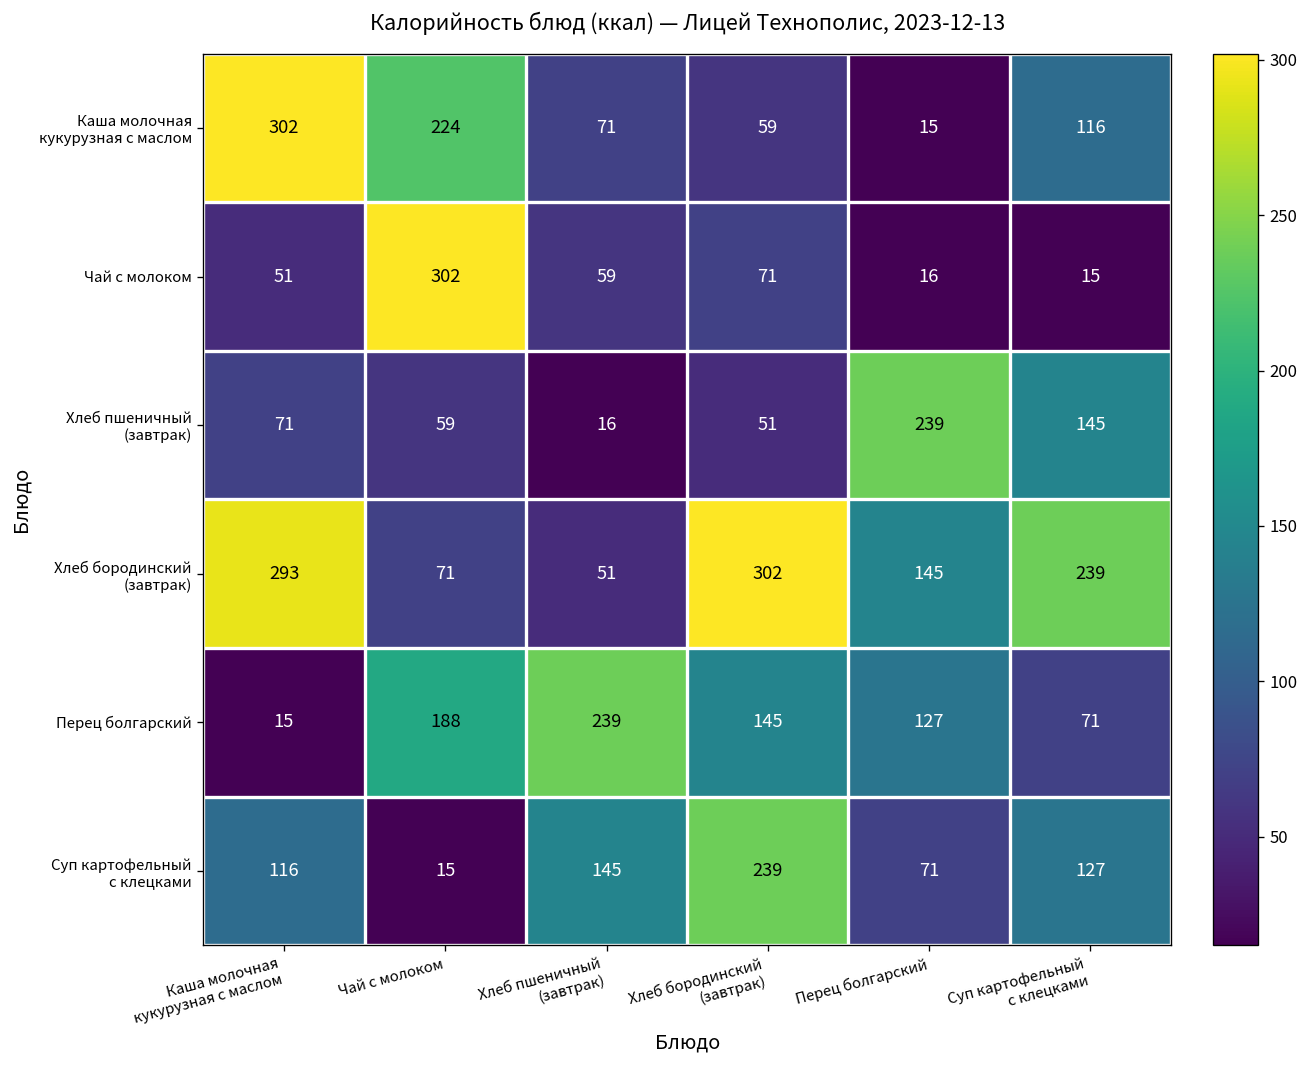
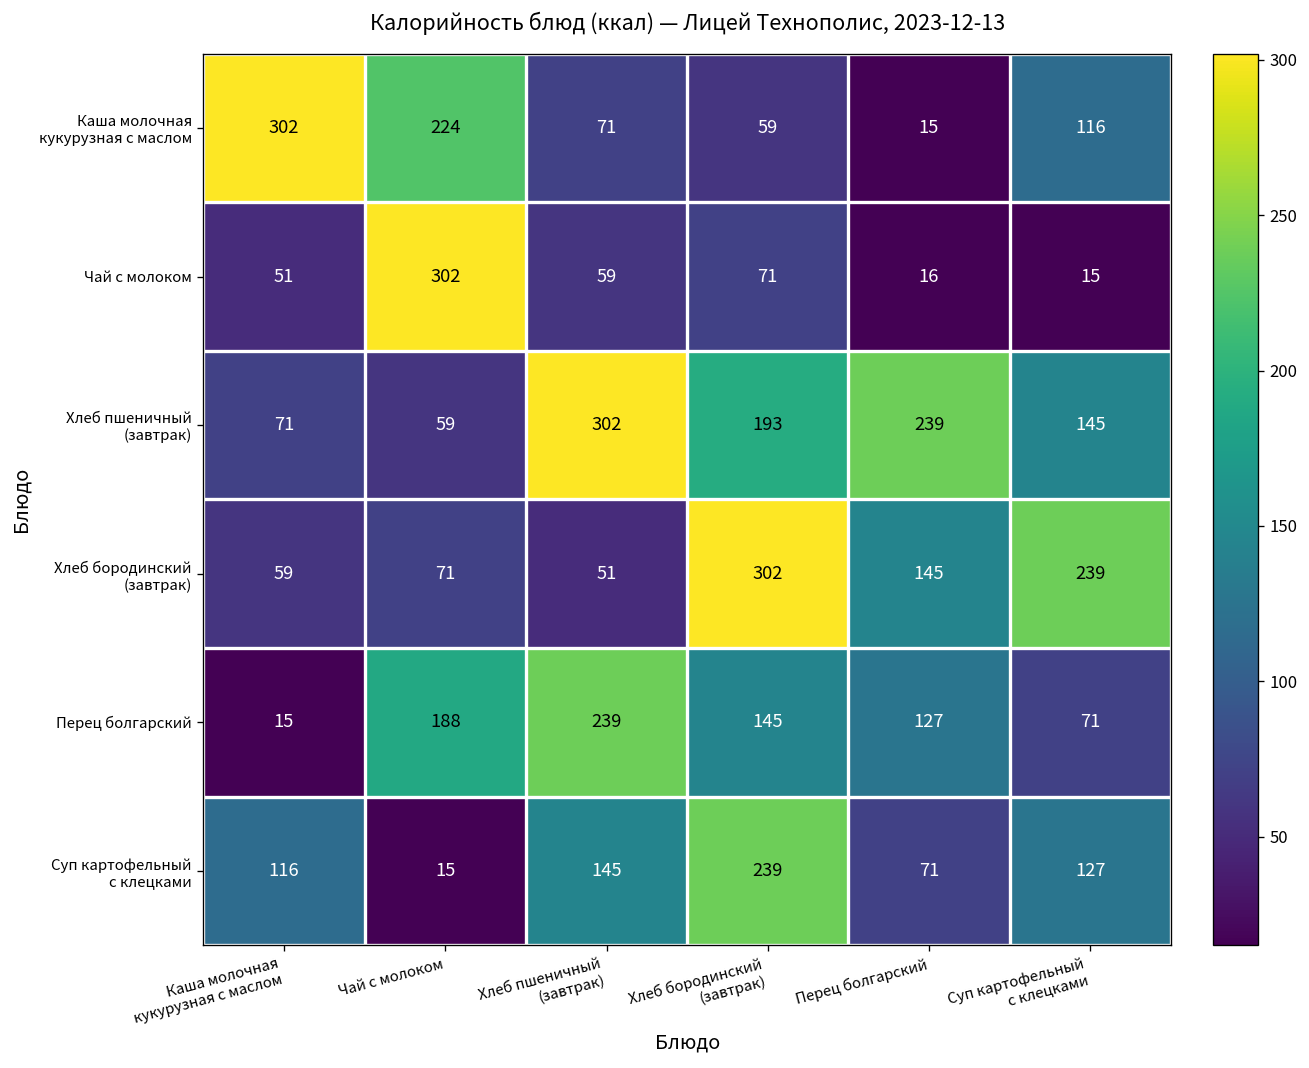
  {
    "Каша молочная кукурузная с маслом": {
      "Каша молочная кукурузная с маслом": 302,
      "Чай с молоком": 224,
      "Хлеб пшеничный (завтрак)": 71,
      "Хлеб бородинский (завтрак)": 59,
      "Перец болгарский": 15,
      "Суп картофельный с клецками": 116
    },
    "Чай с молоком": {
      "Каша молочная кукурузная с маслом": 51,
      "Чай с молоком": 302,
      "Хлеб пшеничный (завтрак)": 59,
      "Хлеб бородинский (завтрак)": 71,
      "Перец болгарский": 16,
      "Суп картофельный с клецками": 15
    },
    "Хлеб пшеничный (завтрак)": {
      "Каша молочная кукурузная с маслом": 71,
      "Чай с молоком": 59,
-     "Хлеб пшеничный (завтрак)": 16,
-     "Хлеб бородинский (завтрак)": 51,
+     "Хлеб пшеничный (завтрак)": 302,
+     "Хлеб бородинский (завтрак)": 193,
      "Перец болгарский": 239,
      "Суп картофельный с клецками": 145
    },
    "Хлеб бородинский (завтрак)": {
-     "Каша молочная кукурузная с маслом": 293,
+     "Каша молочная кукурузная с маслом": 59,
      "Чай с молоком": 71,
      "Хлеб пшеничный (завтрак)": 51,
      "Хлеб бородинский (завтрак)": 302,
      "Перец болгарский": 145,
      "Суп картофельный с клецками": 239
    },
    "Перец болгарский": {
      "Каша молочная кукурузная с маслом": 15,
      "Чай с молоком": 188,
      "Хлеб пшеничный (завтрак)": 239,
      "Хлеб бородинский (завтрак)": 145,
      "Перец болгарский": 127,
      "Суп картофельный с клецками": 71
    },
    "Суп картофельный с клецками": {
      "Каша молочная кукурузная с маслом": 116,
      "Чай с молоком": 15,
      "Хлеб пшеничный (завтрак)": 145,
      "Хлеб бородинский (завтрак)": 239,
      "Перец болгарский": 71,
      "Суп картофельный с клецками": 127
    }
  }
